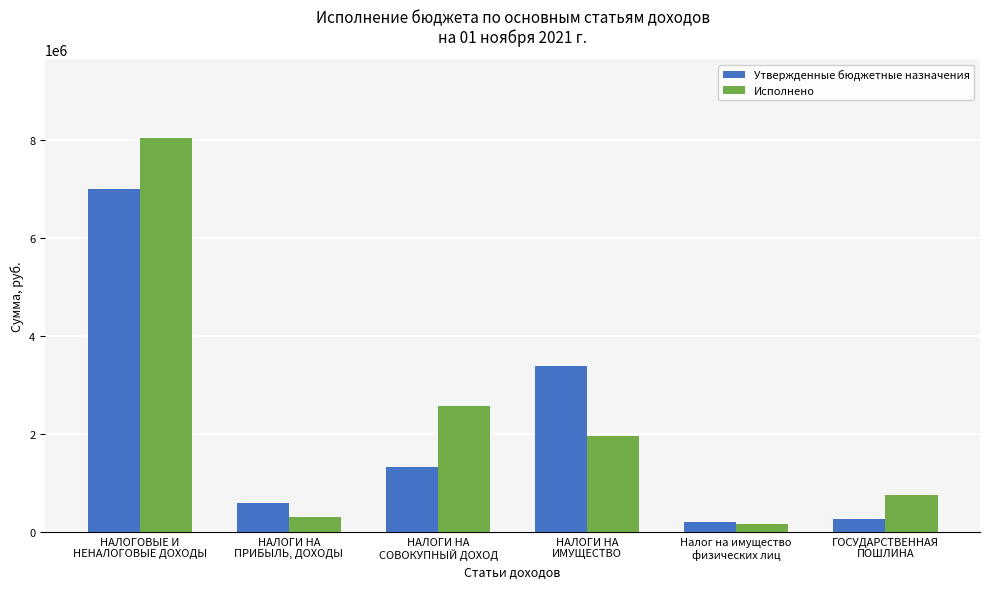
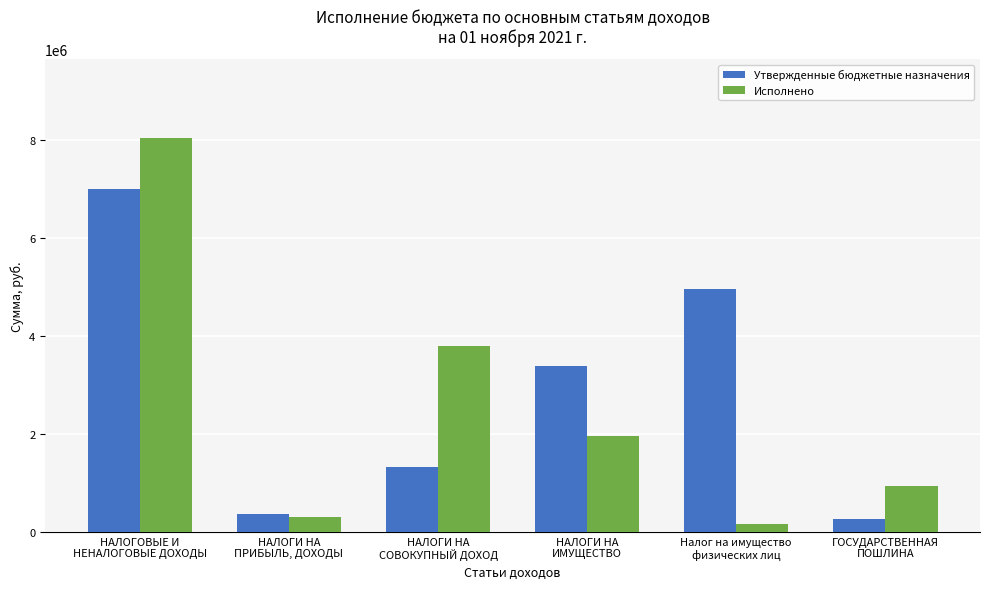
  {
    "Утвержденные бюджетные назначения": {
      "НАЛОГОВЫЕ И НЕНАЛОГОВЫЕ ДОХОДЫ": 7000000,
-     "НАЛОГИ НА ПРИБЫЛЬ, ДОХОДЫ": 600000,
+     "НАЛОГИ НА ПРИБЫЛЬ, ДОХОДЫ": 400000,
      "НАЛОГИ НА СОВОКУПНЫЙ ДОХОД": 1300000,
      "НАЛОГИ НА ИМУЩЕСТВО": 3400000,
-     "Налог на имущество физических лиц": 200000,
+     "Налог на имущество физических лиц": 5000000,
      "ГОСУДАРСТВЕННАЯ ПОШЛИНА": 300000
    },
    "Исполнено": {
      "НАЛОГОВЫЕ И НЕНАЛОГОВЫЕ ДОХОДЫ": 8000000,
      "НАЛОГИ НА ПРИБЫЛЬ, ДОХОДЫ": 300000,
-     "НАЛОГИ НА СОВОКУПНЫЙ ДОХОД": 2600000,
+     "НАЛОГИ НА СОВОКУПНЫЙ ДОХОД": 3800000,
      "НАЛОГИ НА ИМУЩЕСТВО": 2000000,
      "Налог на имущество физических лиц": 200000,
-     "ГОСУДАРСТВЕННАЯ ПОШЛИНА": 800000
+     "ГОСУДАРСТВЕННАЯ ПОШЛИНА": 900000
    }
  }
